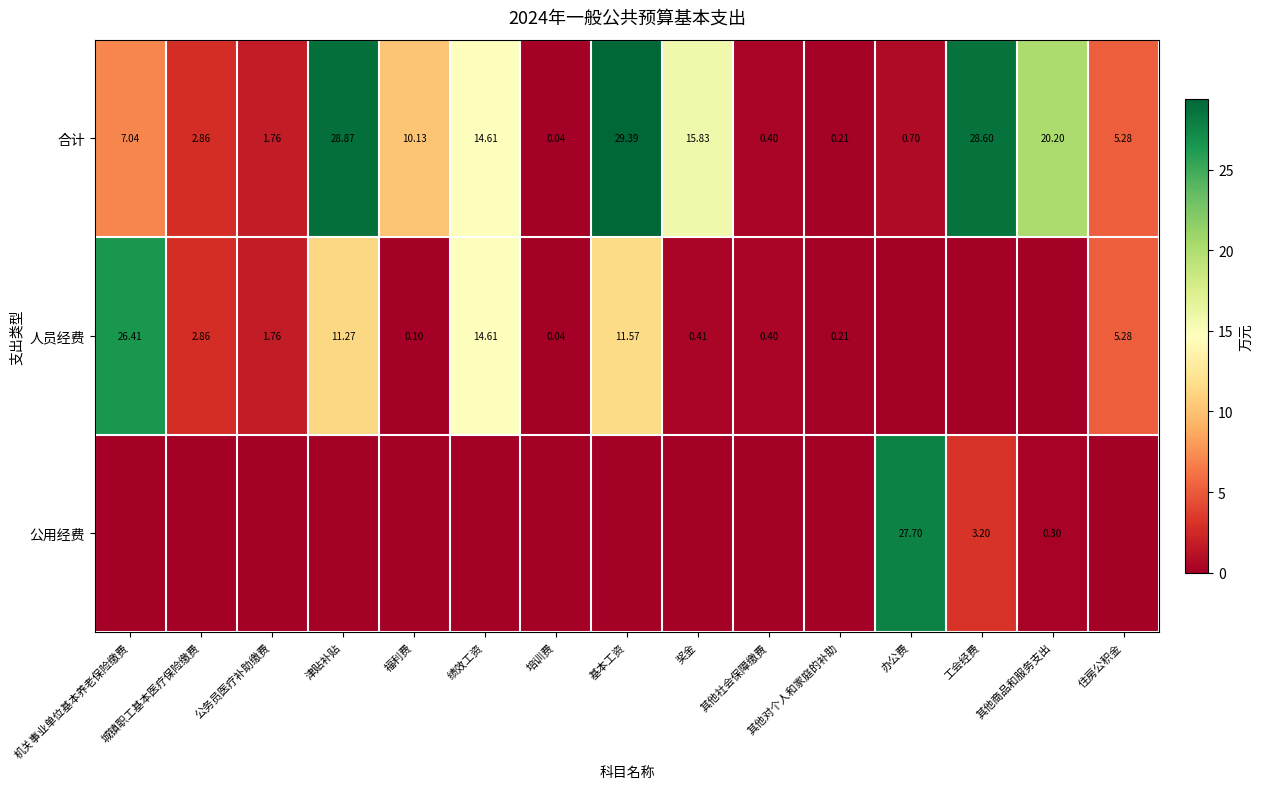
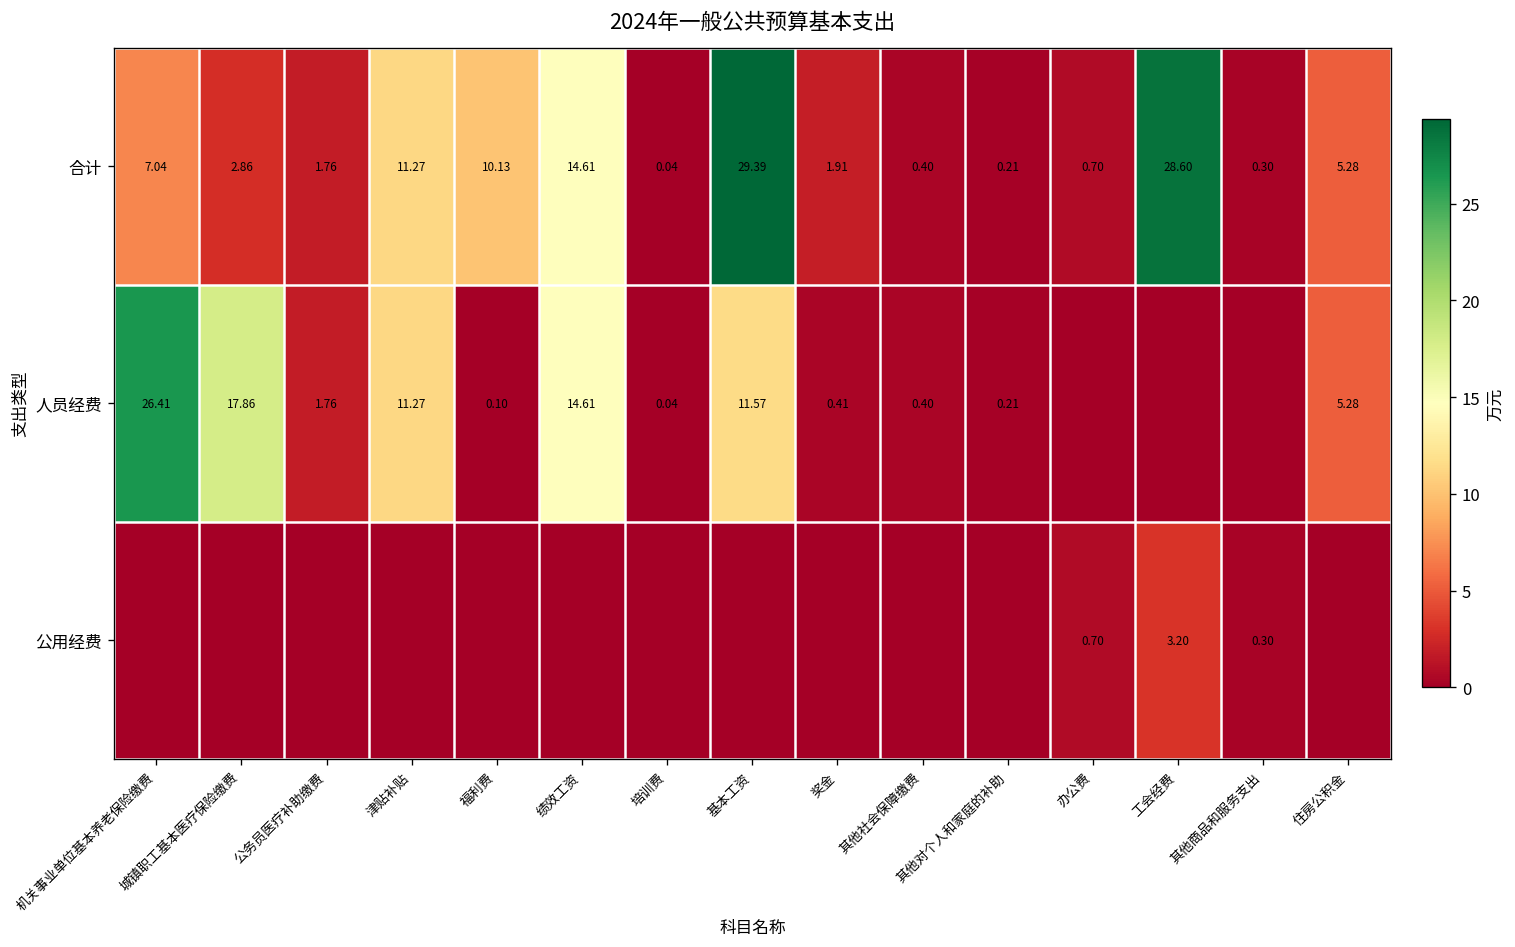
  {
    "合计": {
      "机关事业单位基本养老保险缴费": 7.04,
      "城镇职工基本医疗保险缴费": 2.86,
      "公务员医疗补助缴费": 1.76,
-     "津贴补贴": 28.87,
+     "津贴补贴": 11.27,
      "福利费": 10.13,
      "绩效工资": 14.61,
      "培训费": 0.04,
      "基本工资": 29.39,
-     "奖金": 15.83,
+     "奖金": 1.91,
      "其他社会保障缴费": 0.40,
      "其他对个人和家庭的补助": 0.21,
      "办公费": 0.70,
      "工会经费": 28.60,
-     "其他商品和服务支出": 20.20,
+     "其他商品和服务支出": 0.30,
      "住房公积金": 5.28
    },
    "人员经费": {
      "机关事业单位基本养老保险缴费": 26.41,
-     "城镇职工基本医疗保险缴费": 2.86,
+     "城镇职工基本医疗保险缴费": 17.86,
      "公务员医疗补助缴费": 1.76,
      "津贴补贴": 11.27,
      "福利费": 0.10,
      "绩效工资": 14.61,
      "培训费": 0.04,
      "基本工资": 11.57,
      "奖金": 0.41,
      "其他社会保障缴费": 0.40,
      "其他对个人和家庭的补助": 0.21,
      "住房公积金": 5.28
    },
    "公用经费": {
-     "办公费": 27.70,
+     "办公费": 0.70,
      "工会经费": 3.20,
      "其他商品和服务支出": 0.30
    }
  }
